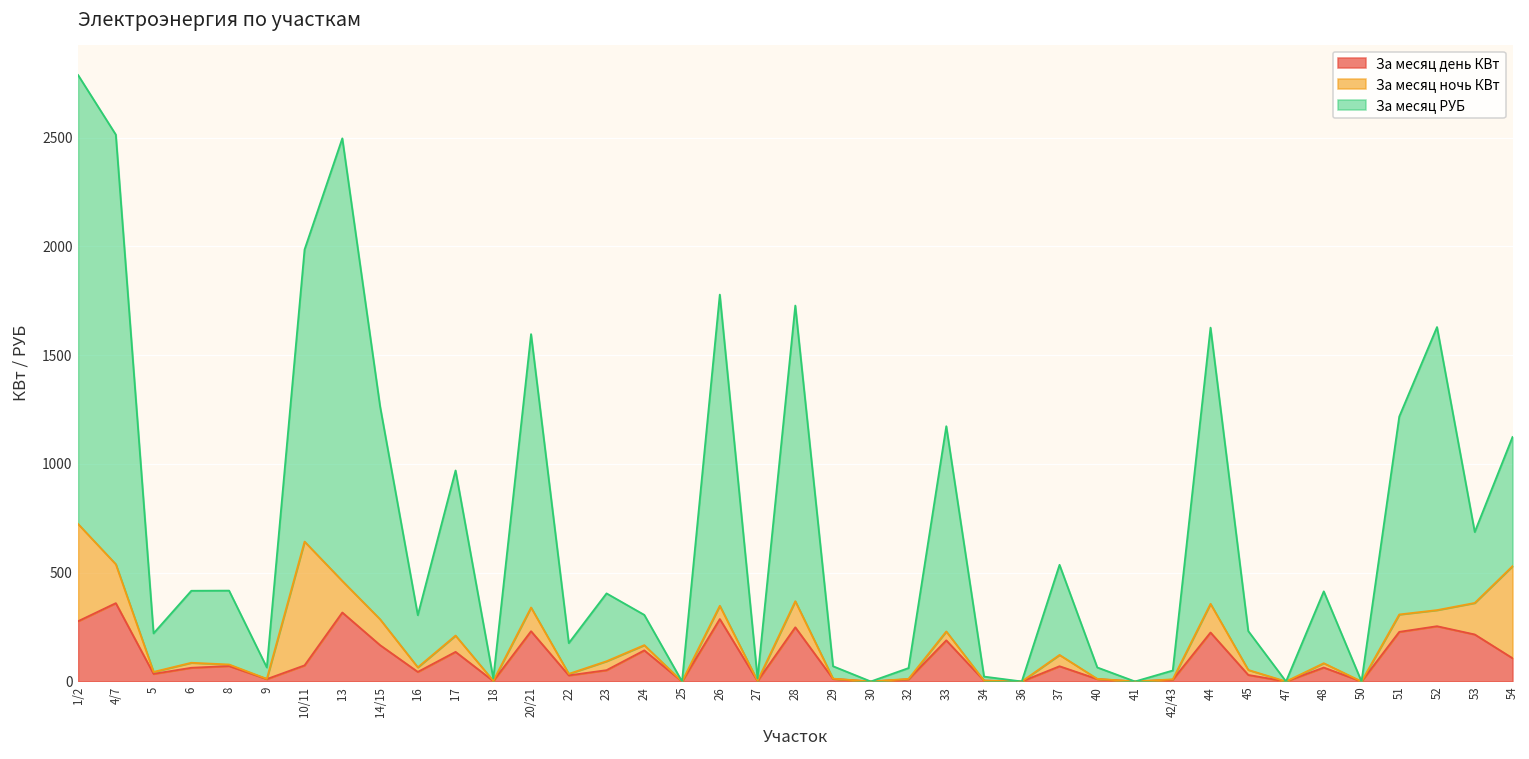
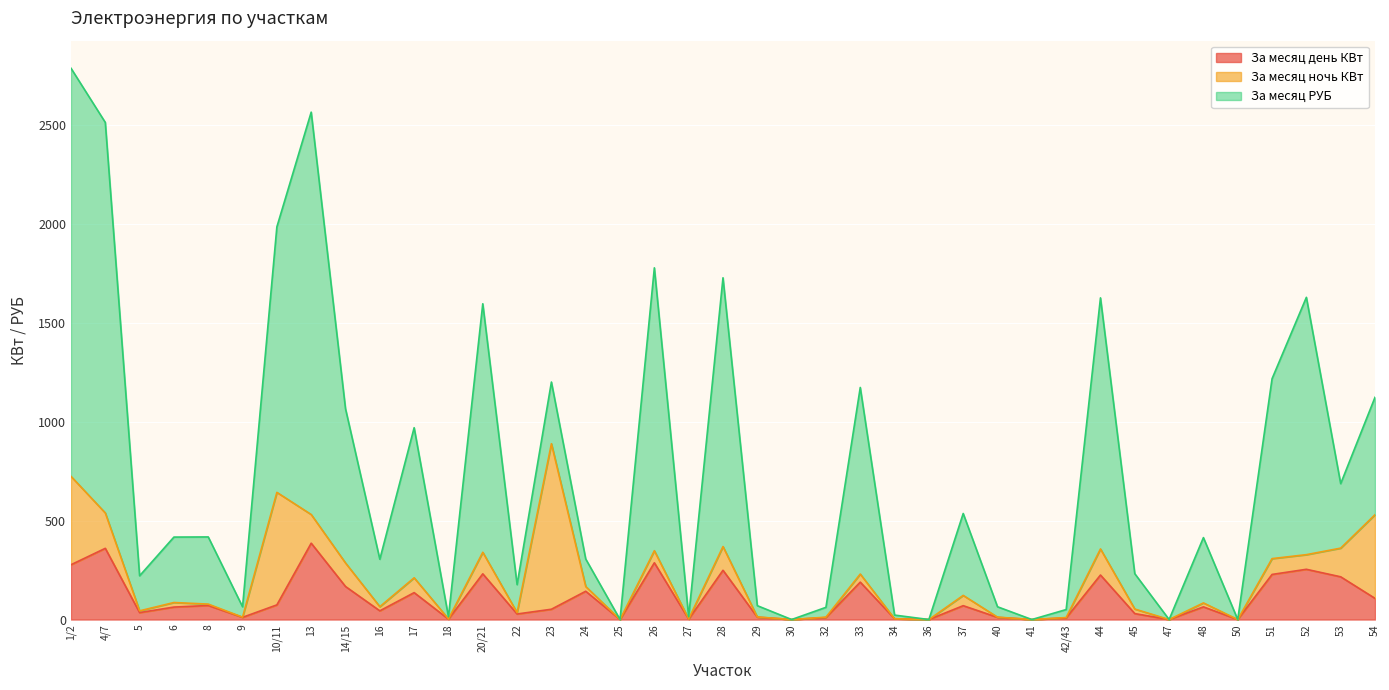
  {
    "За месяц день КВт": {
      "1/2": 280,
      "4/7": 360,
      "6": 60,
      "10/11": 70,
-     "13": 320,
+     "13": 390,
      "14/15": 170,
      "16": 40,
      "17": 140,
      "20/21": 230,
      "23": 50,
      "24": 140,
      "26": 290,
      "28": 250,
      "33": 190,
      "37": 70,
      "44": 230,
      "45": 30,
      "48": 60,
      "51": 230,
      "52": 250,
      "53": 220,
      "54": 110
    },
    "За месяц ночь КВт": {
      "1/2": 450,
      "4/7": 180,
      "6": 20,
      "10/11": 570,
      "13": 150,
      "14/15": 120,
      "16": 20,
      "17": 80,
      "20/21": 110,
-     "23": 40,
+     "23": 840,
      "24": 20,
      "26": 60,
      "28": 120,
      "33": 40,
      "37": 50,
      "44": 130,
      "45": 20,
      "48": 20,
      "51": 80,
      "52": 70,
      "53": 150,
      "54": 420
    },
    "За месяц РУБ": {
      "1/2": 2060,
      "4/7": 1970,
      "5": 180,
      "6": 330,
      "8": 340,
      "9": 50,
      "10/11": 1340,
      "13": 2030,
-     "14/15": 980,
+     "14/15": 780,
      "16": 240,
      "17": 760,
      "20/21": 1260,
      "22": 140,
      "23": 310,
      "24": 140,
      "26": 1430,
      "28": 1360,
      "29": 60,
      "32": 50,
      "33": 940,
      "34": 20,
      "37": 410,
      "40": 50,
      "42/43": 40,
      "44": 1270,
      "45": 180,
      "48": 330,
      "51": 910,
      "52": 1300,
      "53": 330,
      "54": 590
    }
  }
